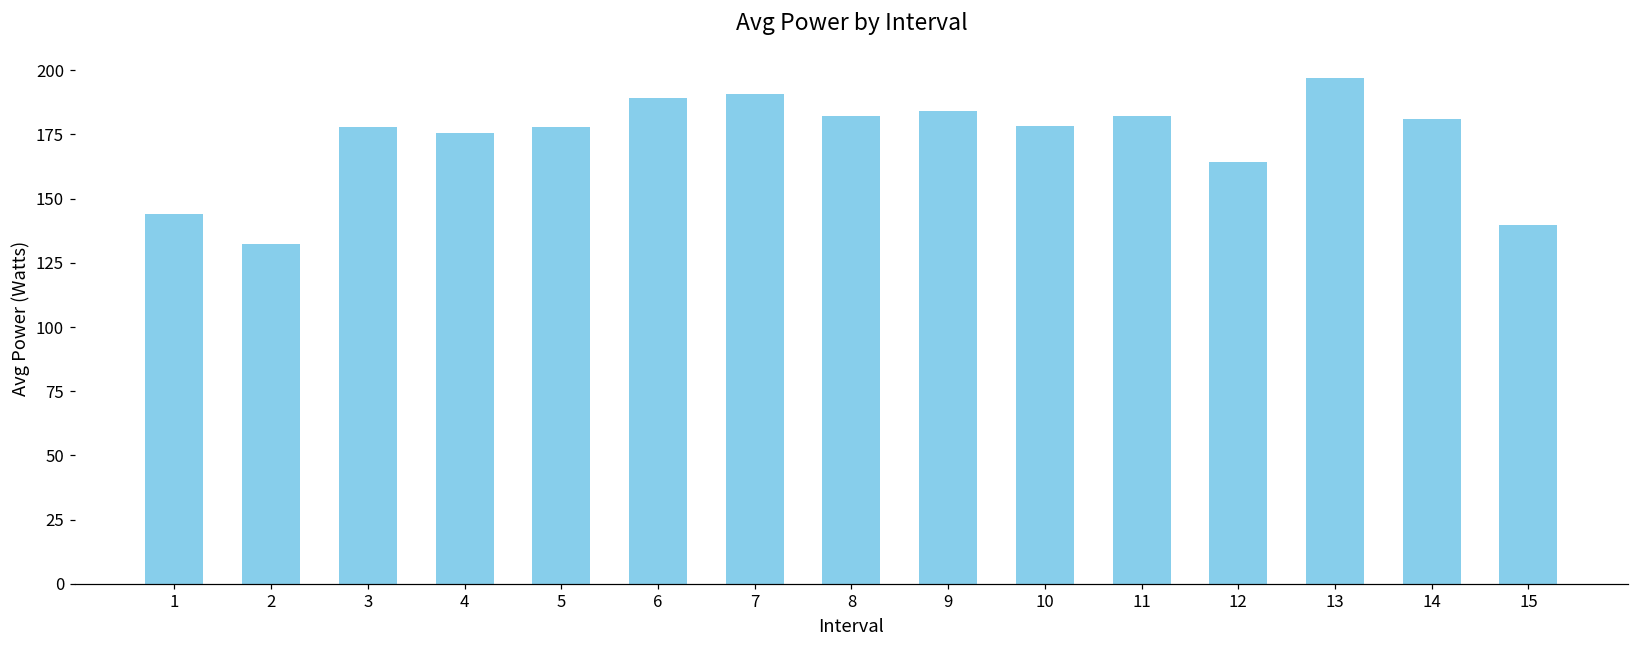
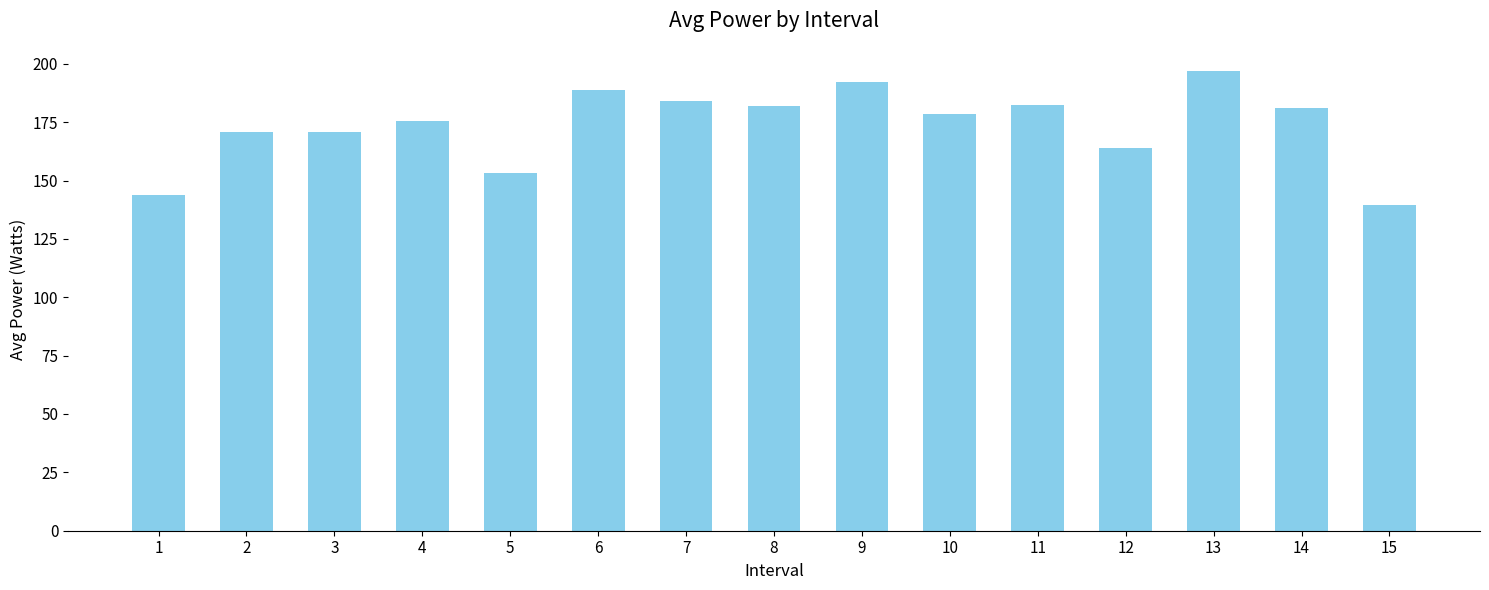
  {
    "1": 144,
-   "2": 132,
-   "3": 178,
+   "2": 171,
+   "3": 171,
    "4": 176,
-   "5": 178,
+   "5": 153,
    "6": 189,
-   "7": 191,
+   "7": 184,
    "8": 182,
-   "9": 184,
+   "9": 192,
    "10": 178,
    "11": 182,
    "12": 164,
    "13": 197,
    "14": 181,
    "15": 140
  }
